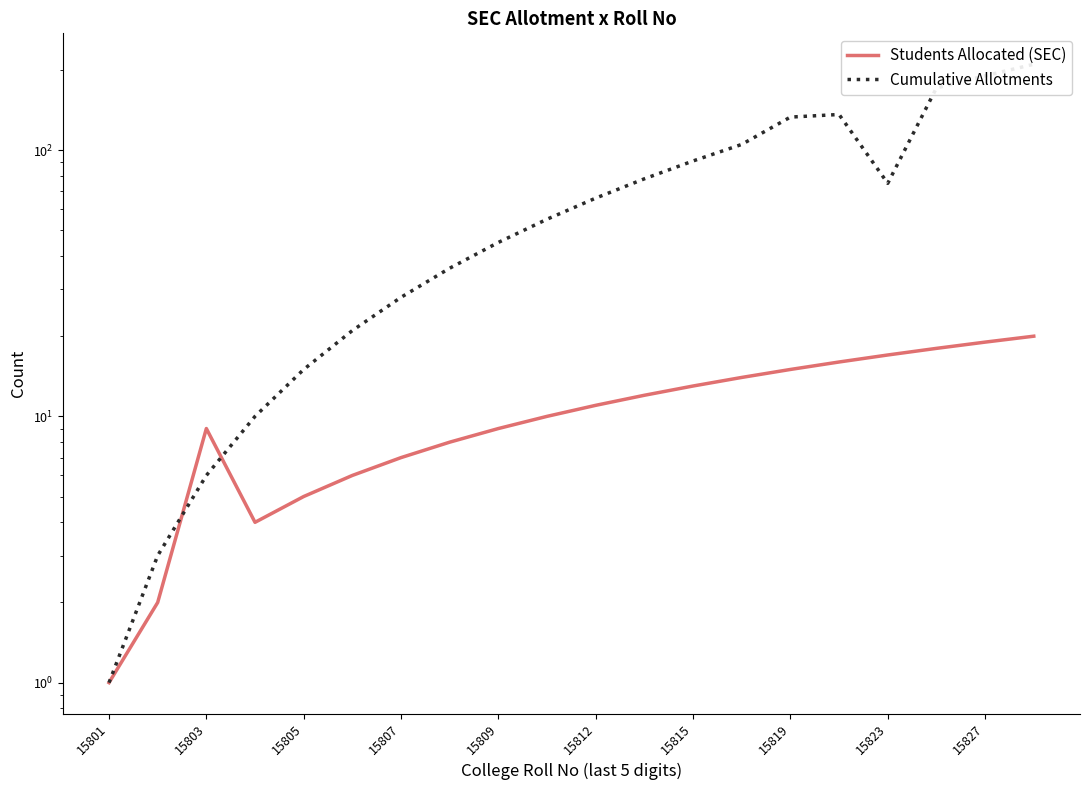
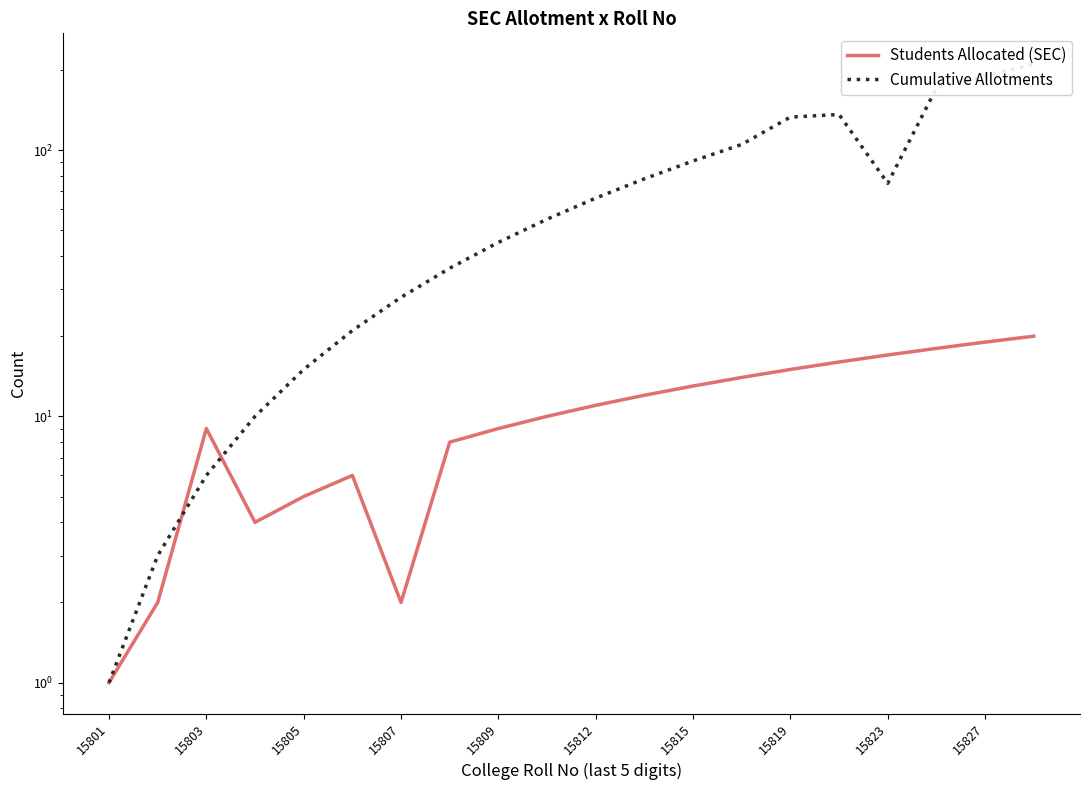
  {
    "Students Allocated (SEC)": {
      "15803": 9,
      "15805": 5,
-     "15807": 7,
+     "15807": 2,
      "15809": 9,
      "15812": 11,
      "15815": 13,
      "15819": 15,
      "15823": 17,
      "15827": 19
    },
    "Cumulative Allotments": {
      "15803": 6,
      "15805": 15,
      "15807": 28,
      "15809": 45,
      "15812": 66,
      "15815": 91,
      "15819": 130,
      "15823": 75
    }
  }
